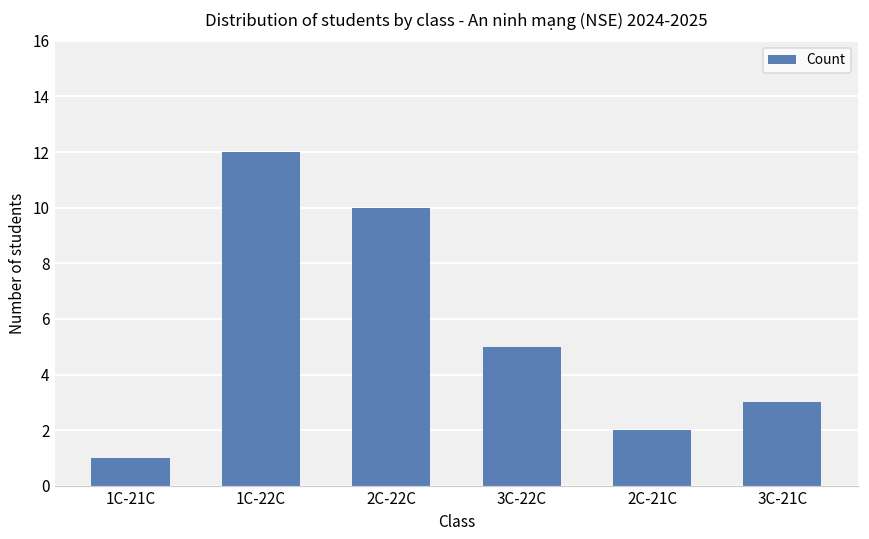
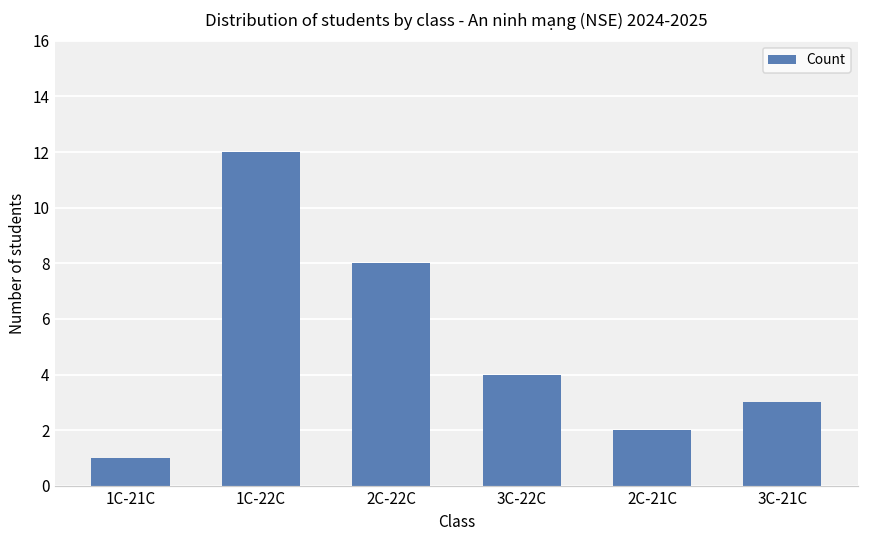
  {
    "1C-21C": 1,
    "1C-22C": 12,
-   "2C-22C": 10,
-   "3C-22C": 5,
+   "2C-22C": 8,
+   "3C-22C": 4,
    "2C-21C": 2,
    "3C-21C": 3
  }
